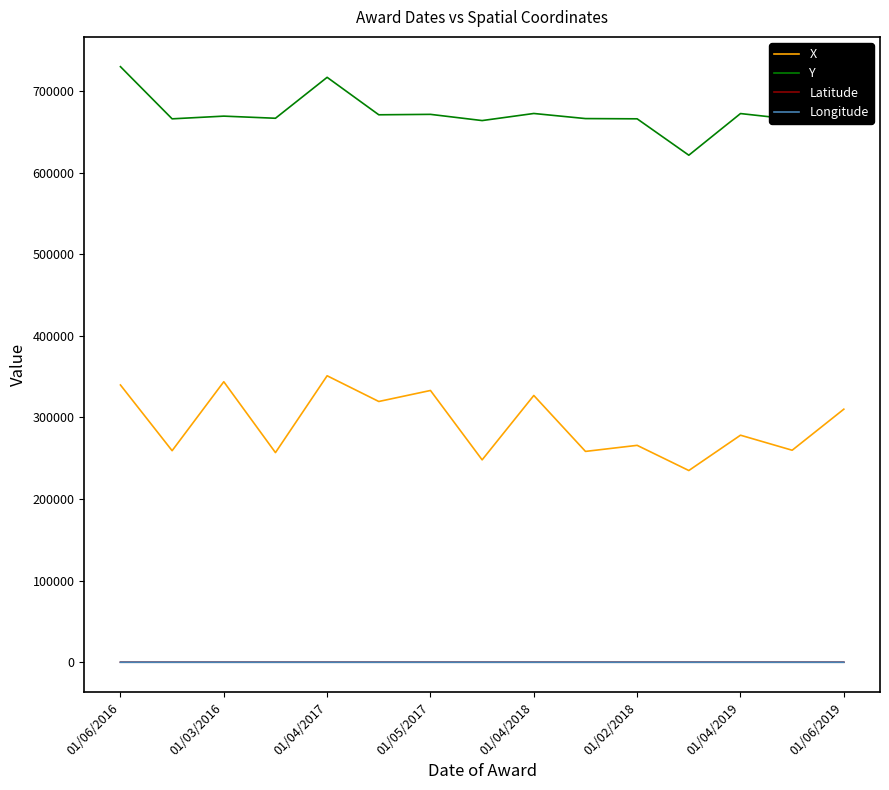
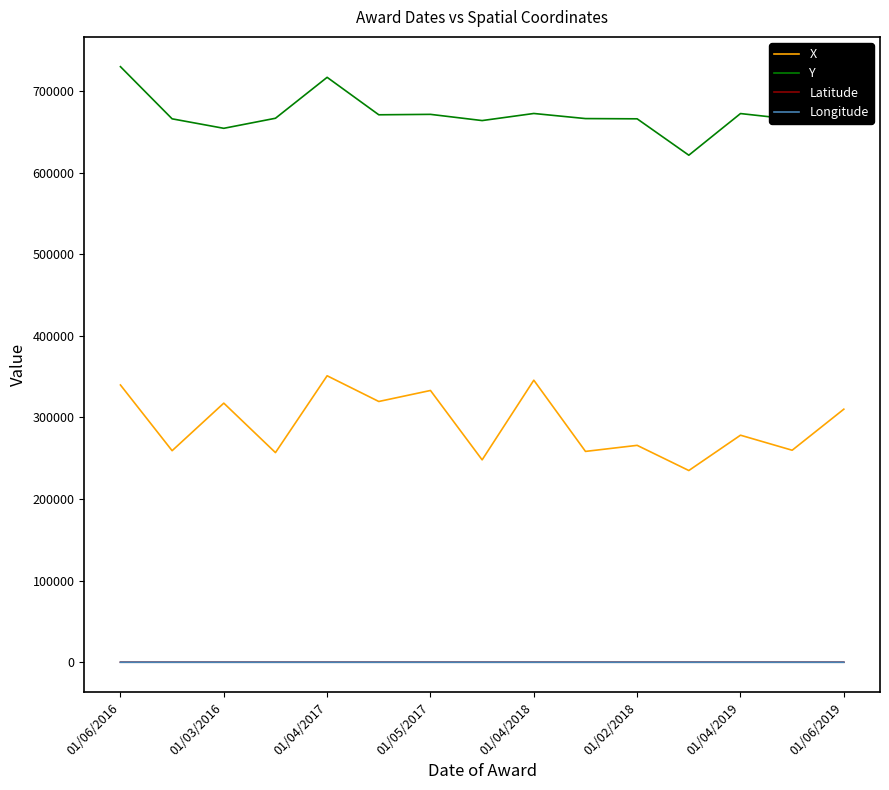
  {
    "X": {
      "01/06/2016": 340000,
-     "01/03/2016": 340000,
-     "01/04/2018": 330000,
+     "01/03/2016": 320000,
+     "01/04/2018": 350000,
      "01/04/2019": 280000,
      "01/06/2019": 310000
    },
    "Y": {
      "01/06/2016": 730000,
-     "01/03/2016": 670000,
+     "01/03/2016": 650000,
      "01/04/2018": 670000,
      "01/04/2019": 670000
    },
    "Longitude": {
      "01/06/2016": 0,
      "01/03/2016": 0,
      "01/04/2018": 0,
      "01/04/2019": 0,
      "01/06/2019": 0
    }
  }
